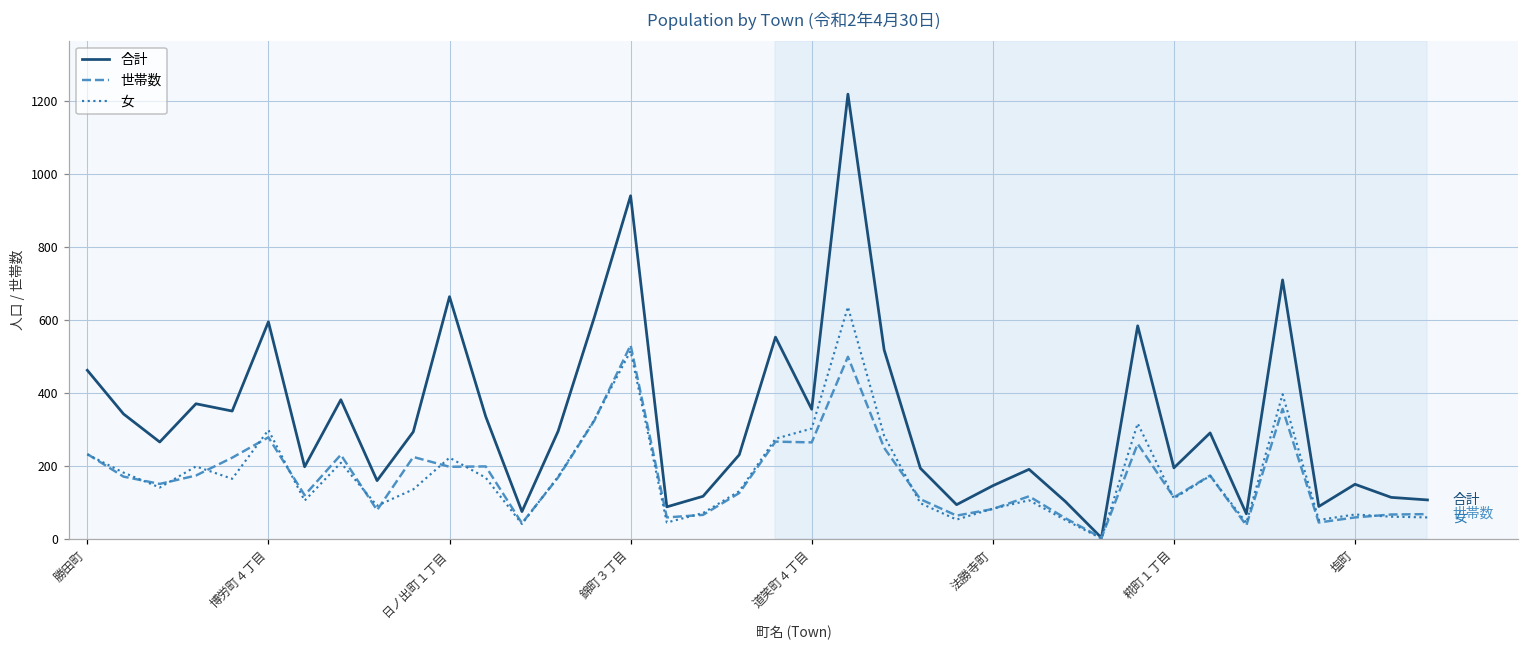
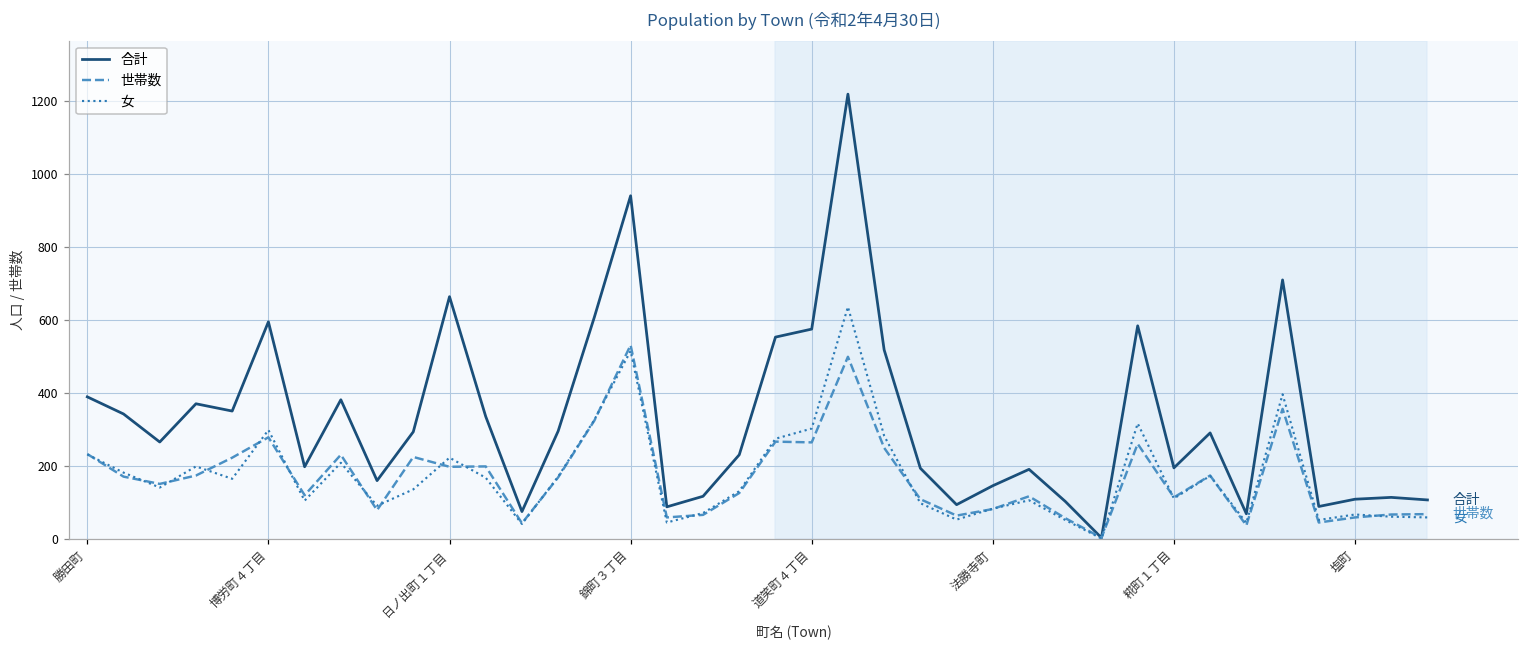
  {
    "合計": {
-     "勝田町": 460,
+     "勝田町": 390,
      "博労町４丁目": 600,
      "日ノ出町１丁目": 660,
      "錦町３丁目": 940,
-     "道笑町４丁目": 360,
+     "道笑町４丁目": 580,
      "法勝寺町": 150,
      "糀町１丁目": 190,
-     "塩町": 150
+     "塩町": 110
    }
  }
